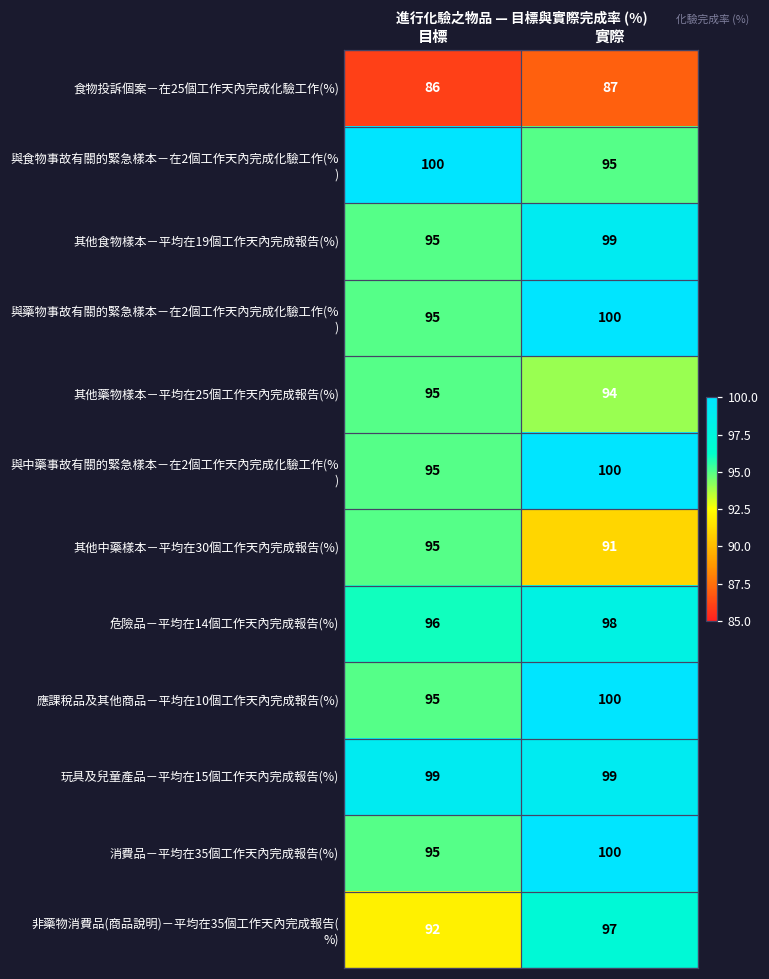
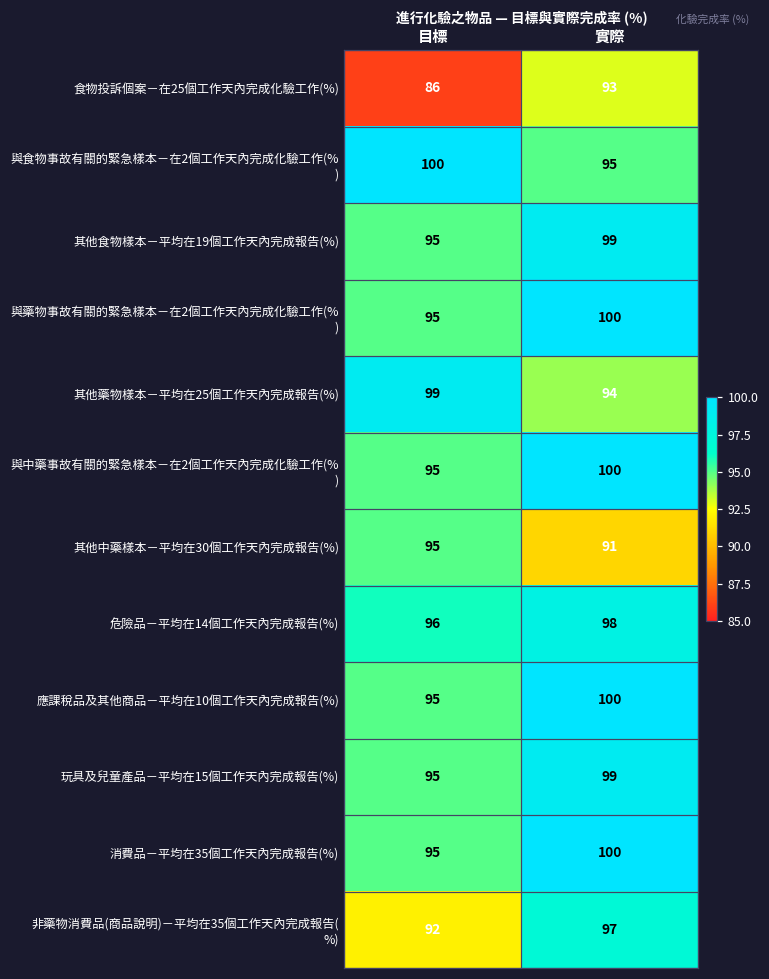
  {
    "食物投訴個案－在25個工作天內完成化驗工作(%)": {
      "目標": 86,
-     "實際": 87
+     "實際": 93
    },
    "與食物事故有關的緊急樣本－在2個工作天內完成化驗工作(% )": {
      "目標": 100,
      "實際": 95
    },
    "其他食物樣本－平均在19個工作天內完成報告(%)": {
      "目標": 95,
      "實際": 99
    },
    "與藥物事故有關的緊急樣本－在2個工作天內完成化驗工作(% )": {
      "目標": 95,
      "實際": 100
    },
    "其他藥物樣本－平均在25個工作天內完成報告(%)": {
-     "目標": 95,
+     "目標": 99,
      "實際": 94
    },
    "與中藥事故有關的緊急樣本－在2個工作天內完成化驗工作(% )": {
      "目標": 95,
      "實際": 100
    },
    "其他中藥樣本－平均在30個工作天內完成報告(%)": {
      "目標": 95,
      "實際": 91
    },
    "危險品－平均在14個工作天內完成報告(%)": {
      "目標": 96,
      "實際": 98
    },
    "應課稅品及其他商品－平均在10個工作天內完成報告(%)": {
      "目標": 95,
      "實際": 100
    },
    "玩具及兒童產品－平均在15個工作天內完成報告(%)": {
-     "目標": 99,
+     "目標": 95,
      "實際": 99
    },
    "消費品－平均在35個工作天內完成報告(%)": {
      "目標": 95,
      "實際": 100
    },
    "非藥物消費品(商品說明)－平均在35個工作天內完成報告( %)": {
      "目標": 92,
      "實際": 97
    }
  }
